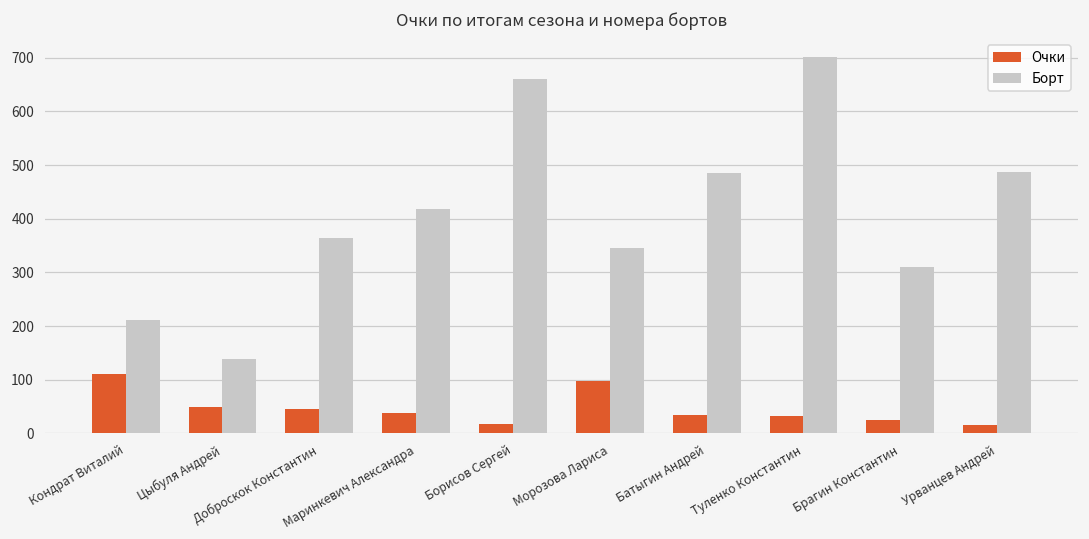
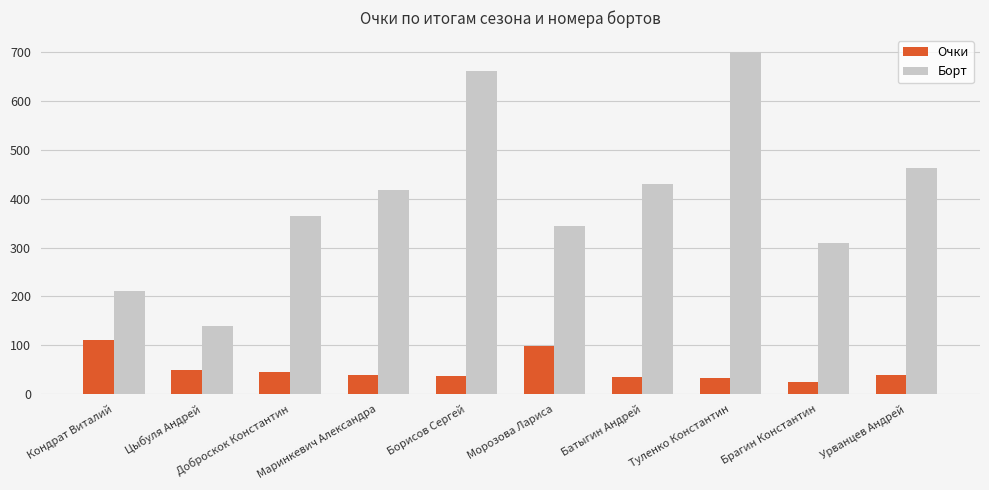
  {
    "Очки": {
      "Кондрат Виталий": 110,
      "Цыбуля Андрей": 50,
      "Доброскок Константин": 50,
      "Маринкевич Александра": 40,
-     "Борисов Сергей": 20,
+     "Борисов Сергей": 40,
      "Морозова Лариса": 100,
      "Батыгин Андрей": 30,
      "Туленко Константин": 30,
      "Брагин Константин": 30,
-     "Урванцев Андрей": 20
+     "Урванцев Андрей": 40
    },
    "Борт": {
      "Кондрат Виталий": 210,
      "Цыбуля Андрей": 140,
      "Доброскок Константин": 360,
      "Маринкевич Александра": 420,
      "Борисов Сергей": 660,
      "Морозова Лариса": 350,
-     "Батыгин Андрей": 490,
+     "Батыгин Андрей": 430,
      "Туленко Константин": 700,
      "Брагин Константин": 310,
-     "Урванцев Андрей": 490
+     "Урванцев Андрей": 460
    }
  }
